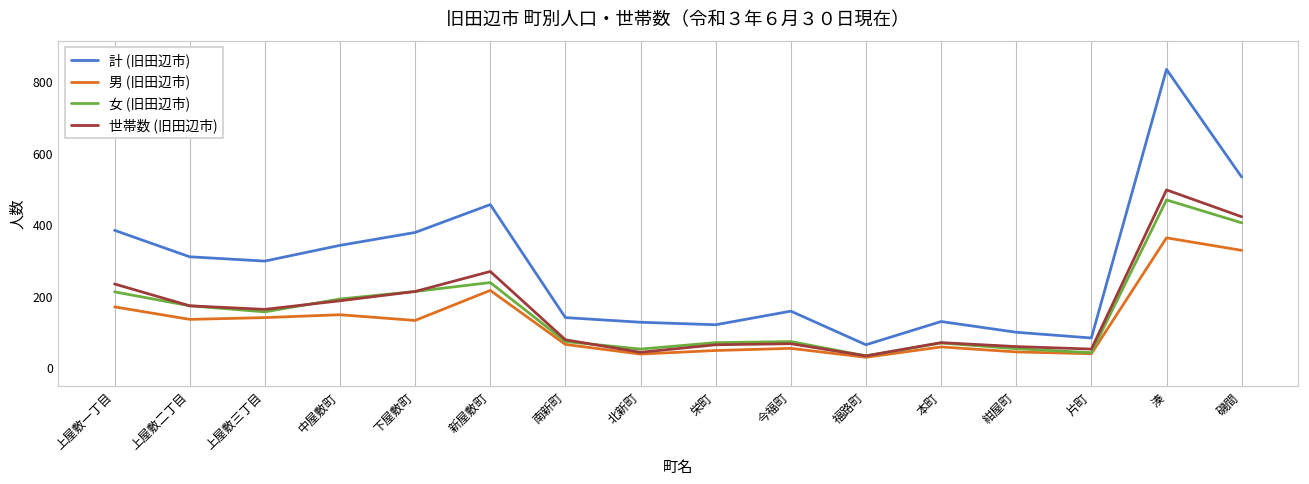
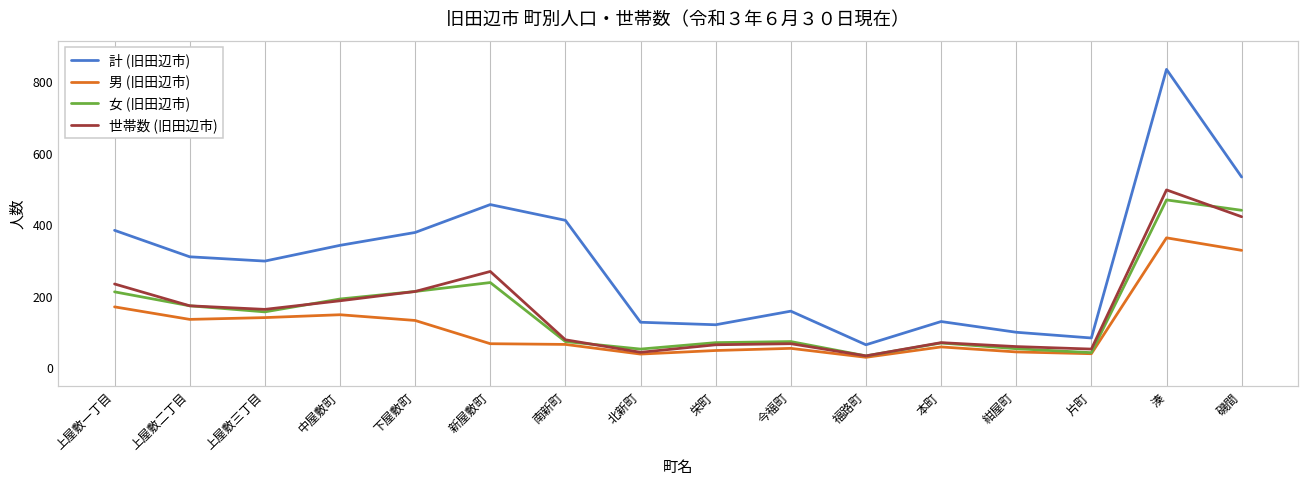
  {
    "計 (旧田辺市)": {
      "上屋敷一丁目": 390,
      "上屋敷二丁目": 310,
      "上屋敷三丁目": 300,
      "中屋敷町": 340,
      "下屋敷町": 380,
      "新屋敷町": 460,
-     "南新町": 140,
+     "南新町": 410,
      "北新町": 130,
      "栄町": 120,
      "今福町": 160,
      "福路町": 70,
      "本町": 130,
      "紺屋町": 100,
      "片町": 90,
      "湊": 840,
      "磯間": 540
    },
    "男 (旧田辺市)": {
      "上屋敷一丁目": 170,
      "上屋敷二丁目": 140,
      "上屋敷三丁目": 140,
      "中屋敷町": 150,
      "下屋敷町": 130,
-     "新屋敷町": 220,
+     "新屋敷町": 70,
      "南新町": 70,
      "栄町": 50,
      "今福町": 60,
      "本町": 60,
      "紺屋町": 50,
      "湊": 370,
      "磯間": 330
    },
    "女 (旧田辺市)": {
      "上屋敷一丁目": 210,
      "新屋敷町": 240,
      "北新町": 50,
      "湊": 470,
-     "磯間": 410
+     "磯間": 440
    },
    "世帯数 (旧田辺市)": {
      "上屋敷一丁目": 240,
      "新屋敷町": 270,
      "片町": 50,
      "湊": 500,
      "磯間": 420
    }
  }
